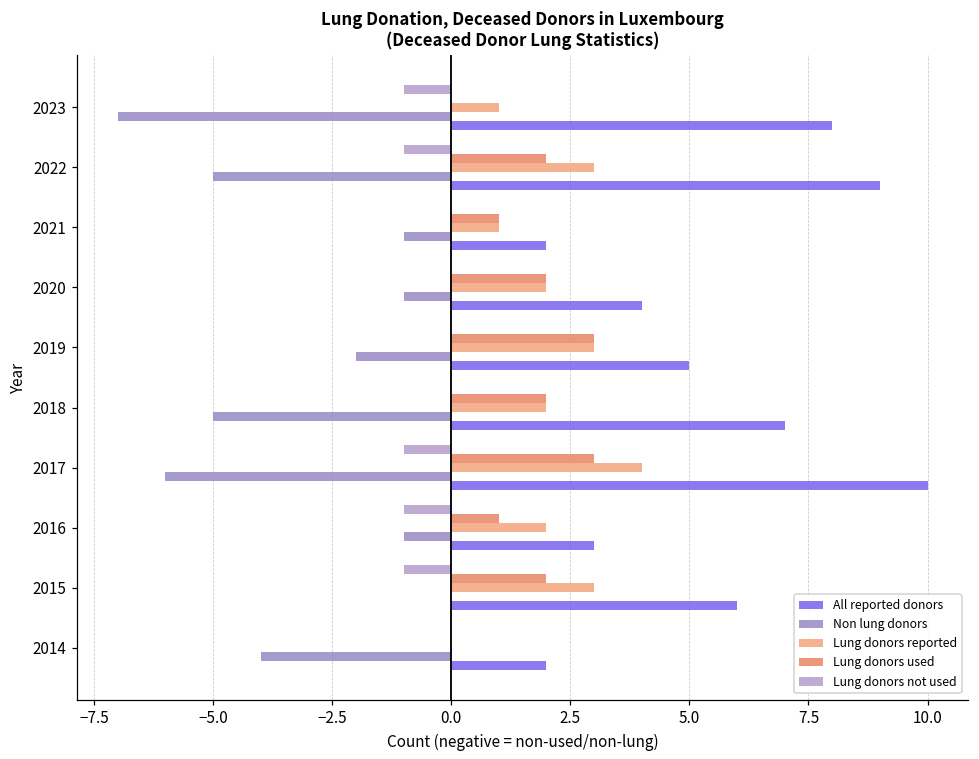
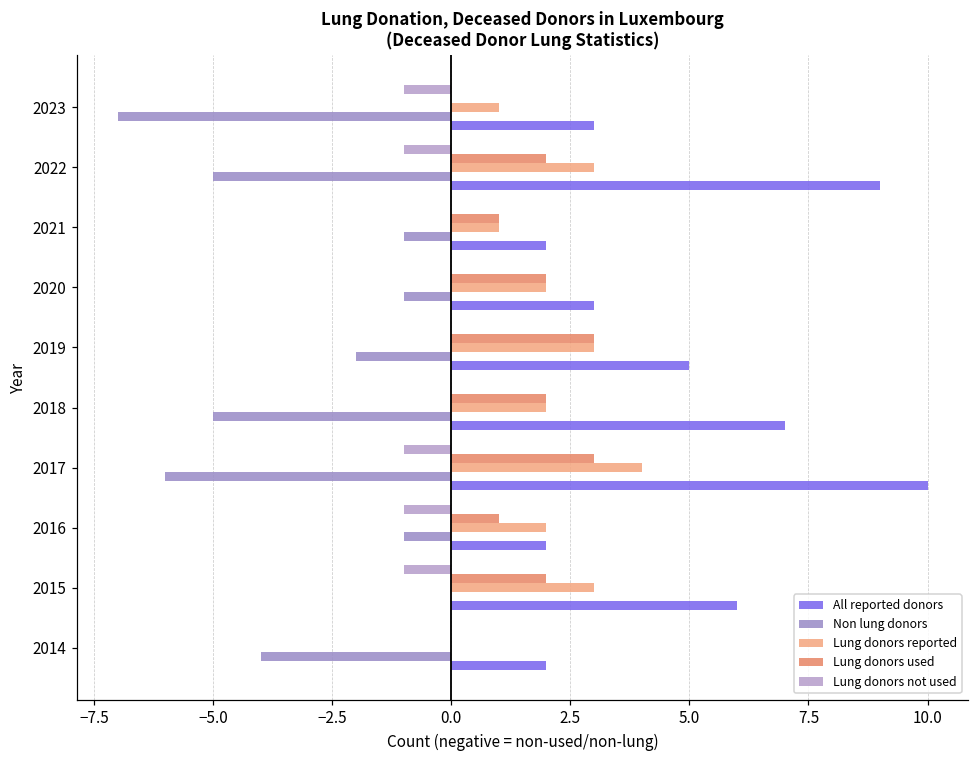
  {
    "All reported donors": {
-     "2023": 8,
+     "2023": 3,
      "2022": 9,
      "2021": 2,
-     "2020": 4,
+     "2020": 3,
      "2019": 5,
      "2018": 7,
      "2017": 10,
-     "2016": 3,
+     "2016": 2,
      "2015": 6,
      "2014": 2
    }
  }
